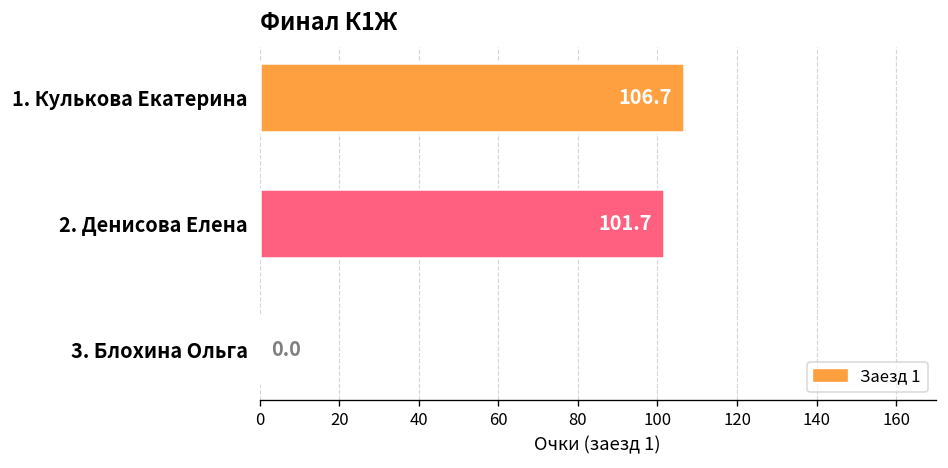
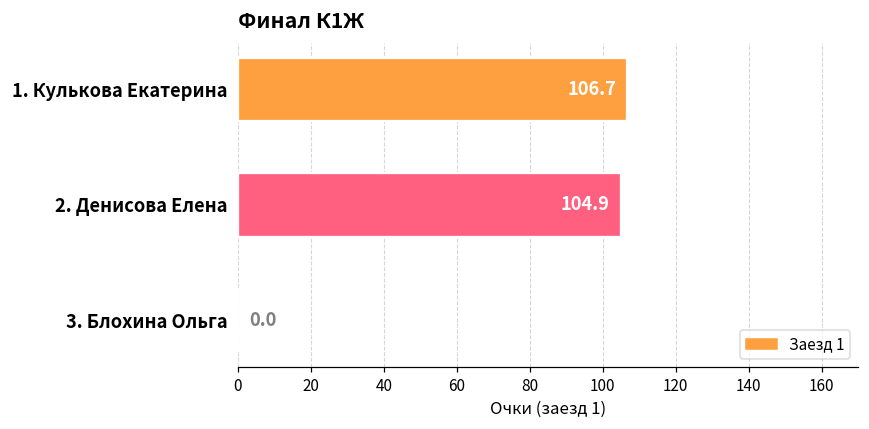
  {
    "1. Кулькова Екатерина": 106.7,
-   "2. Денисова Елена": 101.7,
+   "2. Денисова Елена": 104.9,
    "3. Блохина Ольга": 0.0
  }
